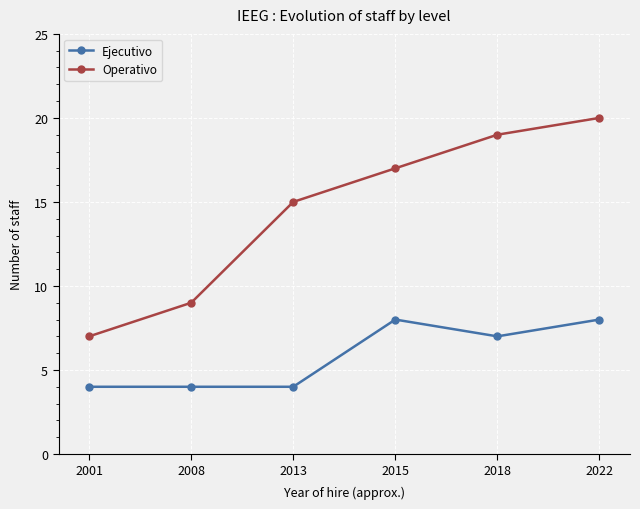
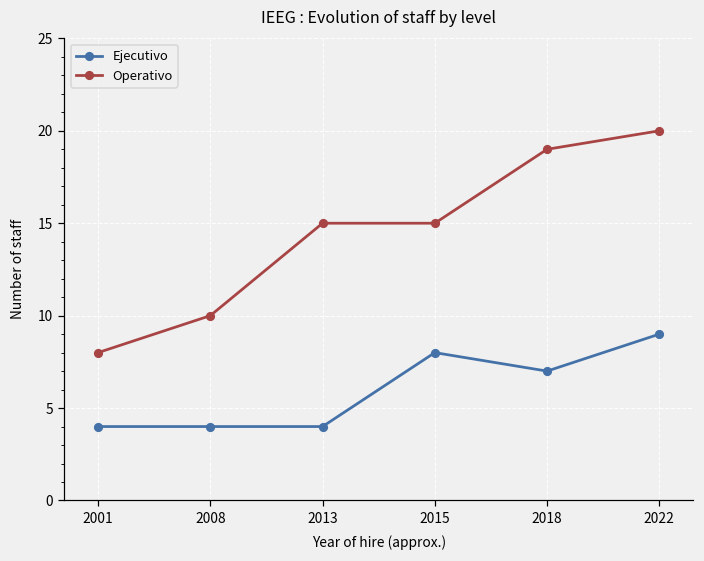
  {
    "Ejecutivo": {
      "2001": 4,
      "2008": 4,
      "2013": 4,
      "2015": 8,
      "2018": 7,
-     "2022": 8
+     "2022": 9
    },
    "Operativo": {
-     "2001": 7,
-     "2008": 9,
+     "2001": 8,
+     "2008": 10,
      "2013": 15,
-     "2015": 17,
+     "2015": 15,
      "2018": 19,
      "2022": 20
    }
  }
